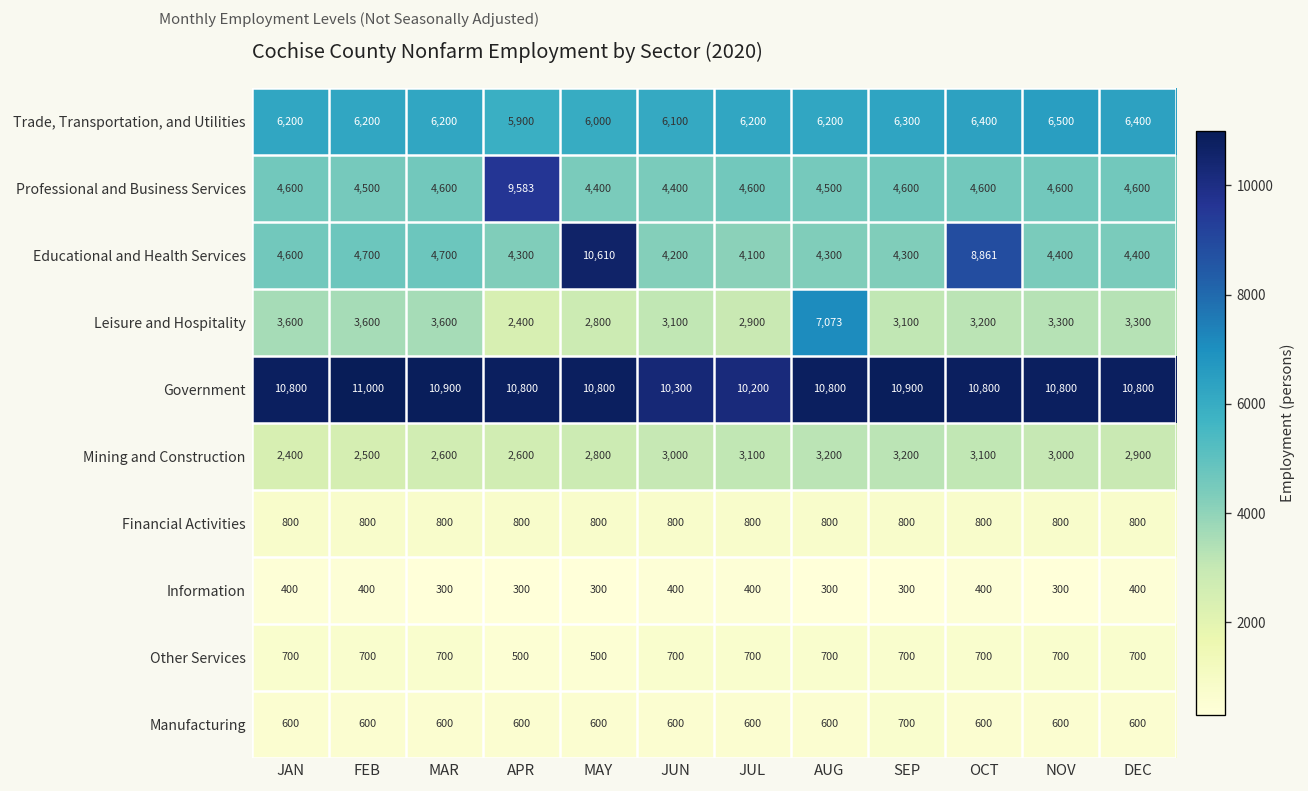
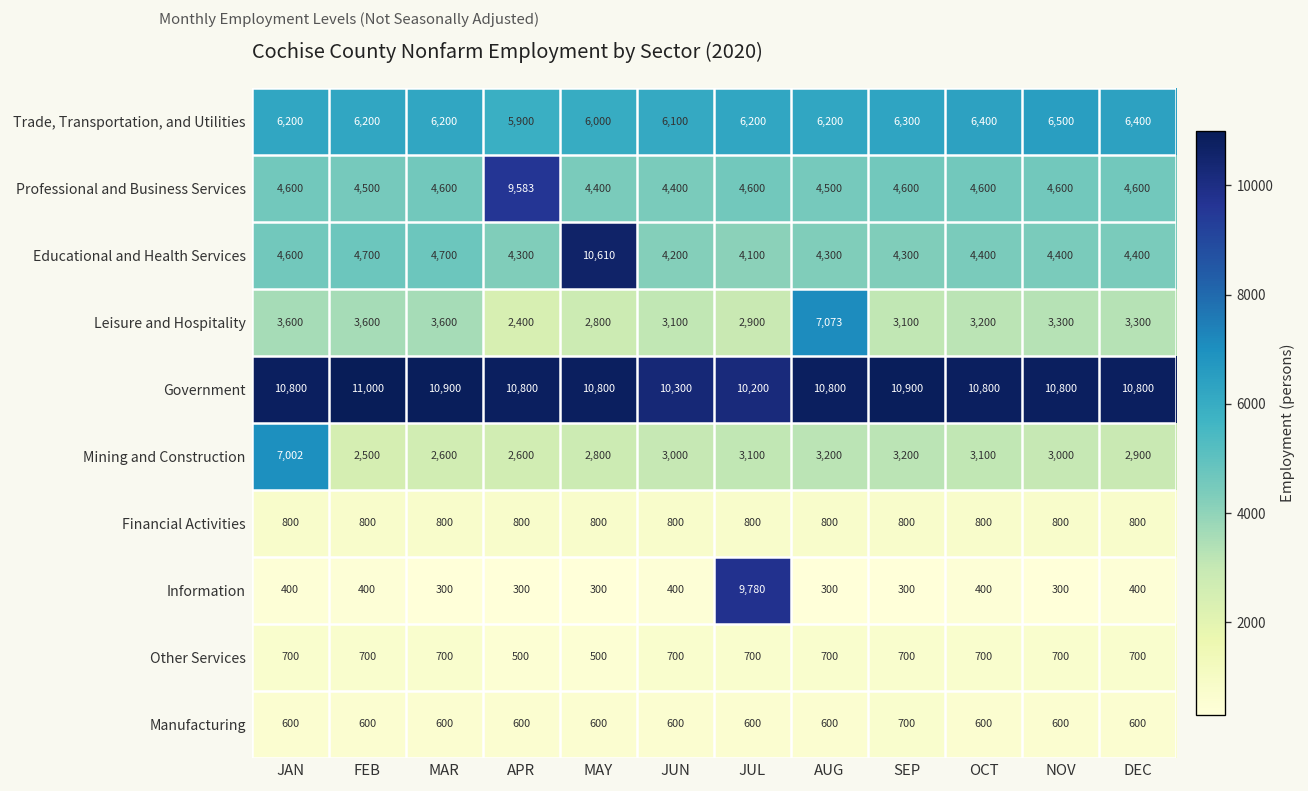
  {
    "Trade, Transportation, and Utilities": {
      "JAN": "6,200",
      "FEB": "6,200",
      "MAR": "6,200",
      "APR": "5,900",
      "MAY": "6,000",
      "JUN": "6,100",
      "JUL": "6,200",
      "AUG": "6,200",
      "SEP": "6,300",
      "OCT": "6,400",
      "NOV": "6,500",
      "DEC": "6,400"
    },
    "Professional and Business Services": {
      "JAN": "4,600",
      "FEB": "4,500",
      "MAR": "4,600",
      "APR": "9,583",
      "MAY": "4,400",
      "JUN": "4,400",
      "JUL": "4,600",
      "AUG": "4,500",
      "SEP": "4,600",
      "OCT": "4,600",
      "NOV": "4,600",
      "DEC": "4,600"
    },
    "Educational and Health Services": {
      "JAN": "4,600",
      "FEB": "4,700",
      "MAR": "4,700",
      "APR": "4,300",
      "MAY": "10,610",
      "JUN": "4,200",
      "JUL": "4,100",
      "AUG": "4,300",
      "SEP": "4,300",
-     "OCT": "8,861",
+     "OCT": "4,400",
      "NOV": "4,400",
      "DEC": "4,400"
    },
    "Leisure and Hospitality": {
      "JAN": "3,600",
      "FEB": "3,600",
      "MAR": "3,600",
      "APR": "2,400",
      "MAY": "2,800",
      "JUN": "3,100",
      "JUL": "2,900",
      "AUG": "7,073",
      "SEP": "3,100",
      "OCT": "3,200",
      "NOV": "3,300",
      "DEC": "3,300"
    },
    "Government": {
      "JAN": "10,800",
      "FEB": "11,000",
      "MAR": "10,900",
      "APR": "10,800",
      "MAY": "10,800",
      "JUN": "10,300",
      "JUL": "10,200",
      "AUG": "10,800",
      "SEP": "10,900",
      "OCT": "10,800",
      "NOV": "10,800",
      "DEC": "10,800"
    },
    "Mining and Construction": {
-     "JAN": "2,400",
+     "JAN": "7,002",
      "FEB": "2,500",
      "MAR": "2,600",
      "APR": "2,600",
      "MAY": "2,800",
      "JUN": "3,000",
      "JUL": "3,100",
      "AUG": "3,200",
      "SEP": "3,200",
      "OCT": "3,100",
      "NOV": "3,000",
      "DEC": "2,900"
    },
    "Financial Activities": {
      "JAN": "800",
      "FEB": "800",
      "MAR": "800",
      "APR": "800",
      "MAY": "800",
      "JUN": "800",
      "JUL": "800",
      "AUG": "800",
      "SEP": "800",
      "OCT": "800",
      "NOV": "800",
      "DEC": "800"
    },
    "Information": {
      "JAN": "400",
      "FEB": "400",
      "MAR": "300",
      "APR": "300",
      "MAY": "300",
      "JUN": "400",
-     "JUL": "400",
+     "JUL": "9,780",
      "AUG": "300",
      "SEP": "300",
      "OCT": "400",
      "NOV": "300",
      "DEC": "400"
    },
    "Other Services": {
      "JAN": "700",
      "FEB": "700",
      "MAR": "700",
      "APR": "500",
      "MAY": "500",
      "JUN": "700",
      "JUL": "700",
      "AUG": "700",
      "SEP": "700",
      "OCT": "700",
      "NOV": "700",
      "DEC": "700"
    },
    "Manufacturing": {
      "JAN": "600",
      "FEB": "600",
      "MAR": "600",
      "APR": "600",
      "MAY": "600",
      "JUN": "600",
      "JUL": "600",
      "AUG": "600",
      "SEP": "700",
      "OCT": "600",
      "NOV": "600",
      "DEC": "600"
    }
  }
